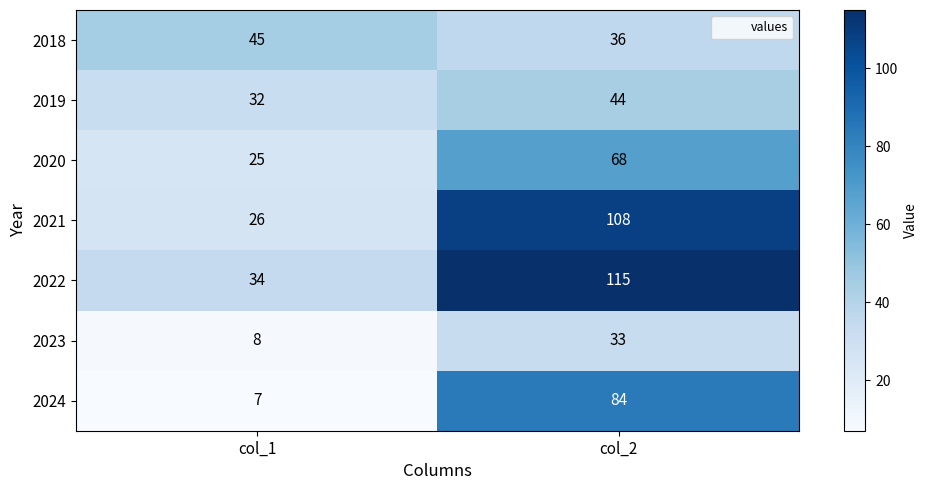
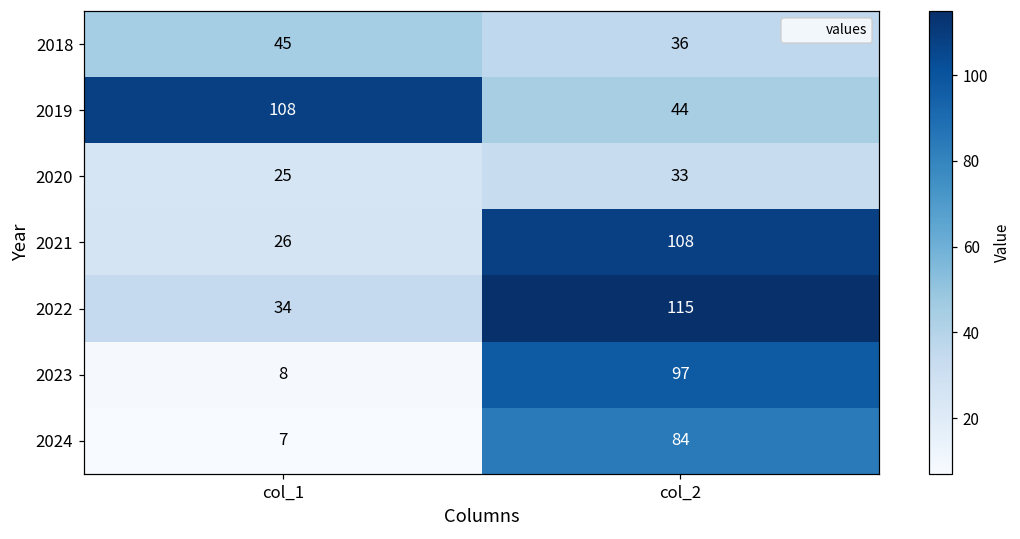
  {
    "2018": {
      "col_1": 45,
      "col_2": 36
    },
    "2019": {
-     "col_1": 32,
+     "col_1": 108,
      "col_2": 44
    },
    "2020": {
      "col_1": 25,
-     "col_2": 68
+     "col_2": 33
    },
    "2021": {
      "col_1": 26,
      "col_2": 108
    },
    "2022": {
      "col_1": 34,
      "col_2": 115
    },
    "2023": {
      "col_1": 8,
-     "col_2": 33
+     "col_2": 97
    },
    "2024": {
      "col_1": 7,
      "col_2": 84
    }
  }
